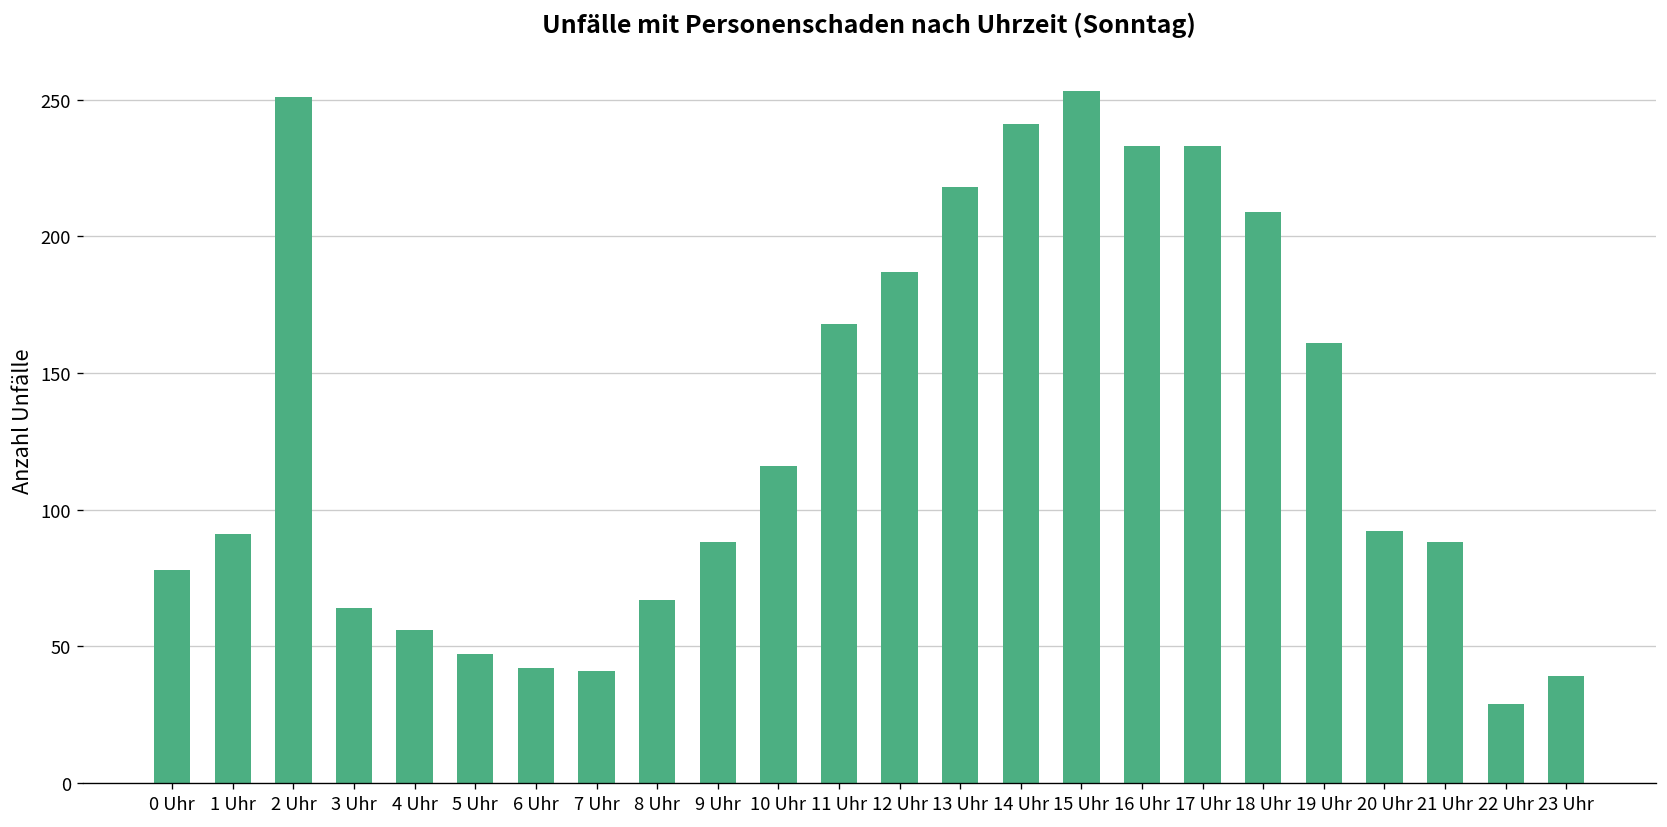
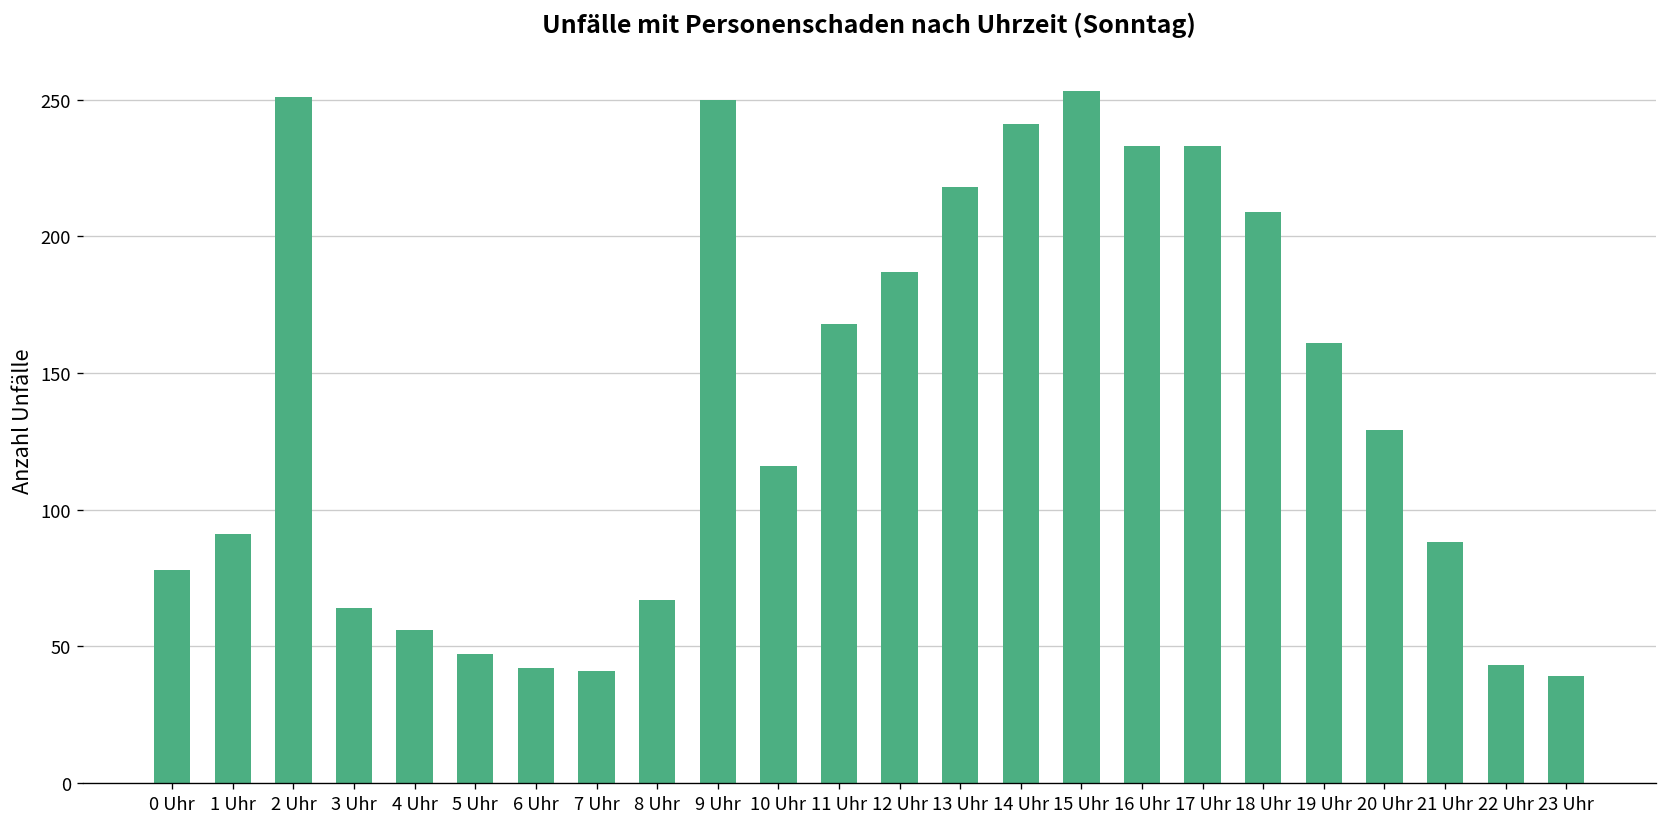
  {
    "0 Uhr": 78,
    "1 Uhr": 91,
    "2 Uhr": 251,
    "3 Uhr": 64,
    "4 Uhr": 56,
    "5 Uhr": 47,
    "6 Uhr": 42,
    "7 Uhr": 41,
    "8 Uhr": 67,
-   "9 Uhr": 88,
+   "9 Uhr": 250,
    "10 Uhr": 116,
    "11 Uhr": 168,
    "12 Uhr": 187,
    "13 Uhr": 218,
    "14 Uhr": 241,
    "15 Uhr": 253,
    "16 Uhr": 233,
    "17 Uhr": 233,
    "18 Uhr": 209,
    "19 Uhr": 161,
-   "20 Uhr": 92,
+   "20 Uhr": 129,
    "21 Uhr": 88,
-   "22 Uhr": 29,
+   "22 Uhr": 43,
    "23 Uhr": 39
  }
